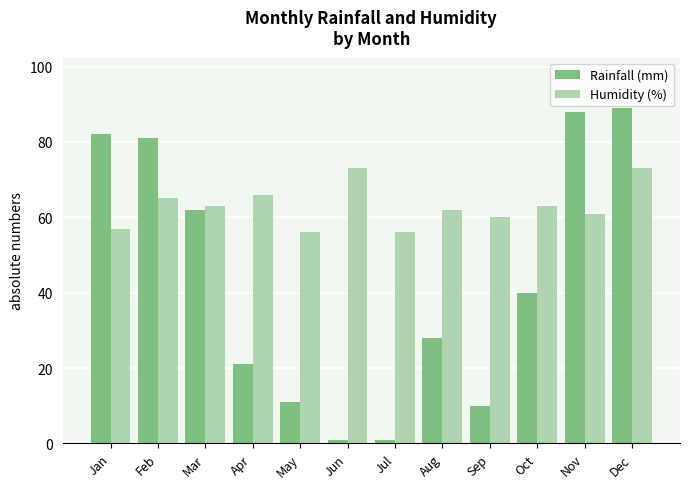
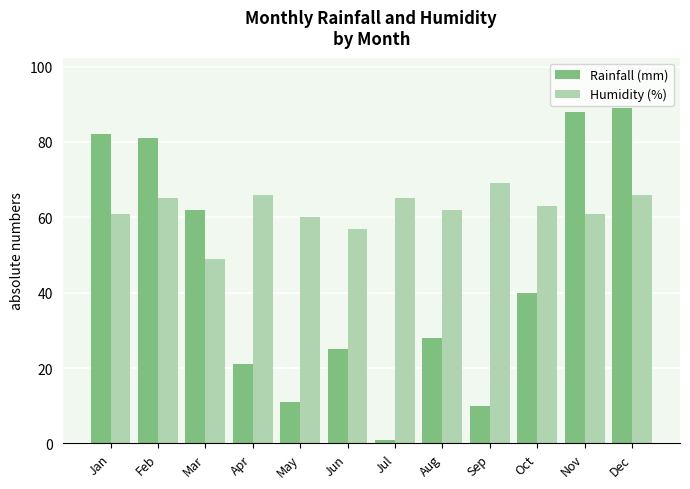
  {
    "Rainfall (mm)": {
      "Jan": 82,
      "Feb": 81,
      "Mar": 62,
      "Apr": 21,
      "May": 11,
-     "Jun": 1,
+     "Jun": 25,
      "Jul": 1,
      "Aug": 28,
      "Sep": 10,
      "Oct": 40,
      "Nov": 88,
      "Dec": 89
    },
    "Humidity (%)": {
-     "Jan": 57,
+     "Jan": 61,
      "Feb": 65,
-     "Mar": 63,
+     "Mar": 49,
      "Apr": 66,
-     "May": 56,
-     "Jun": 73,
-     "Jul": 56,
+     "May": 60,
+     "Jun": 57,
+     "Jul": 65,
      "Aug": 62,
-     "Sep": 60,
+     "Sep": 69,
      "Oct": 63,
      "Nov": 61,
-     "Dec": 73
+     "Dec": 66
    }
  }
